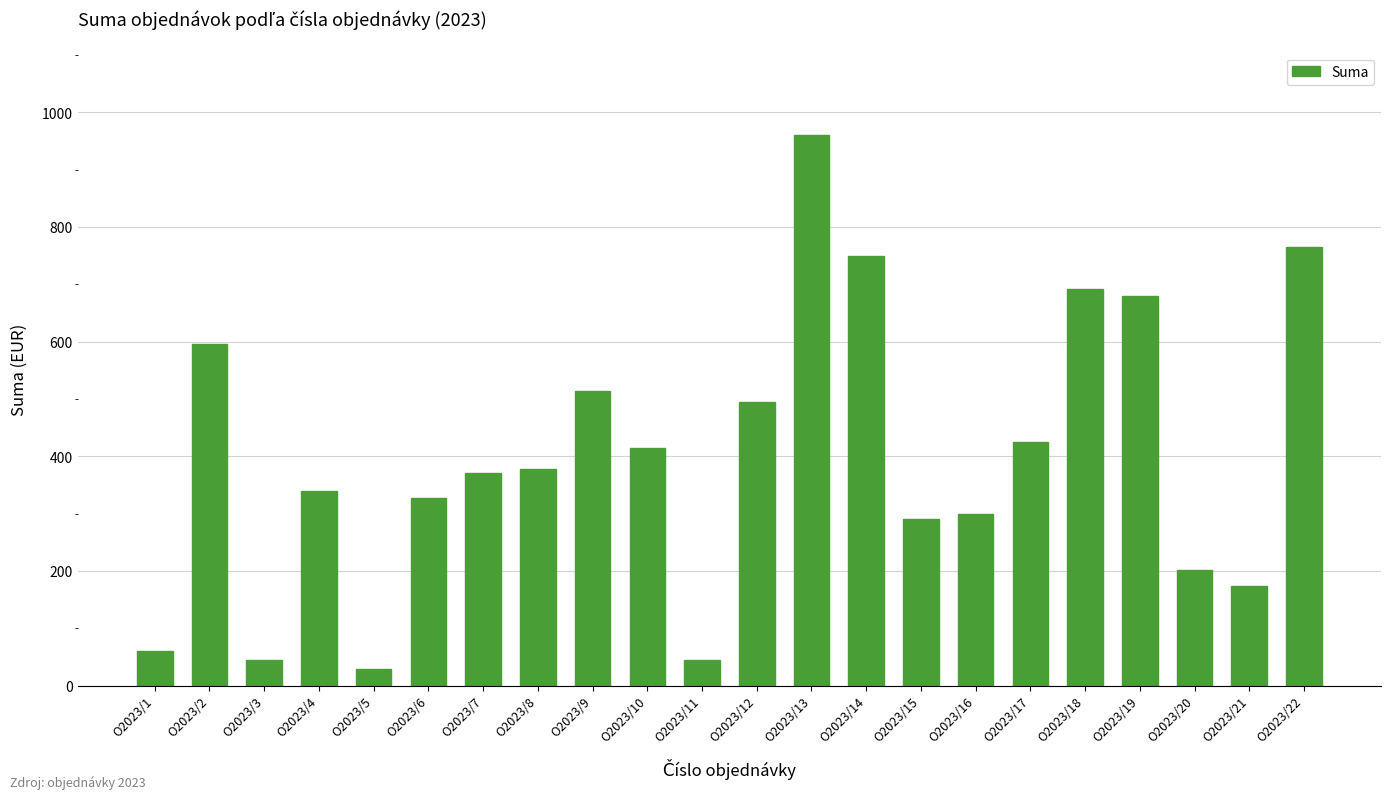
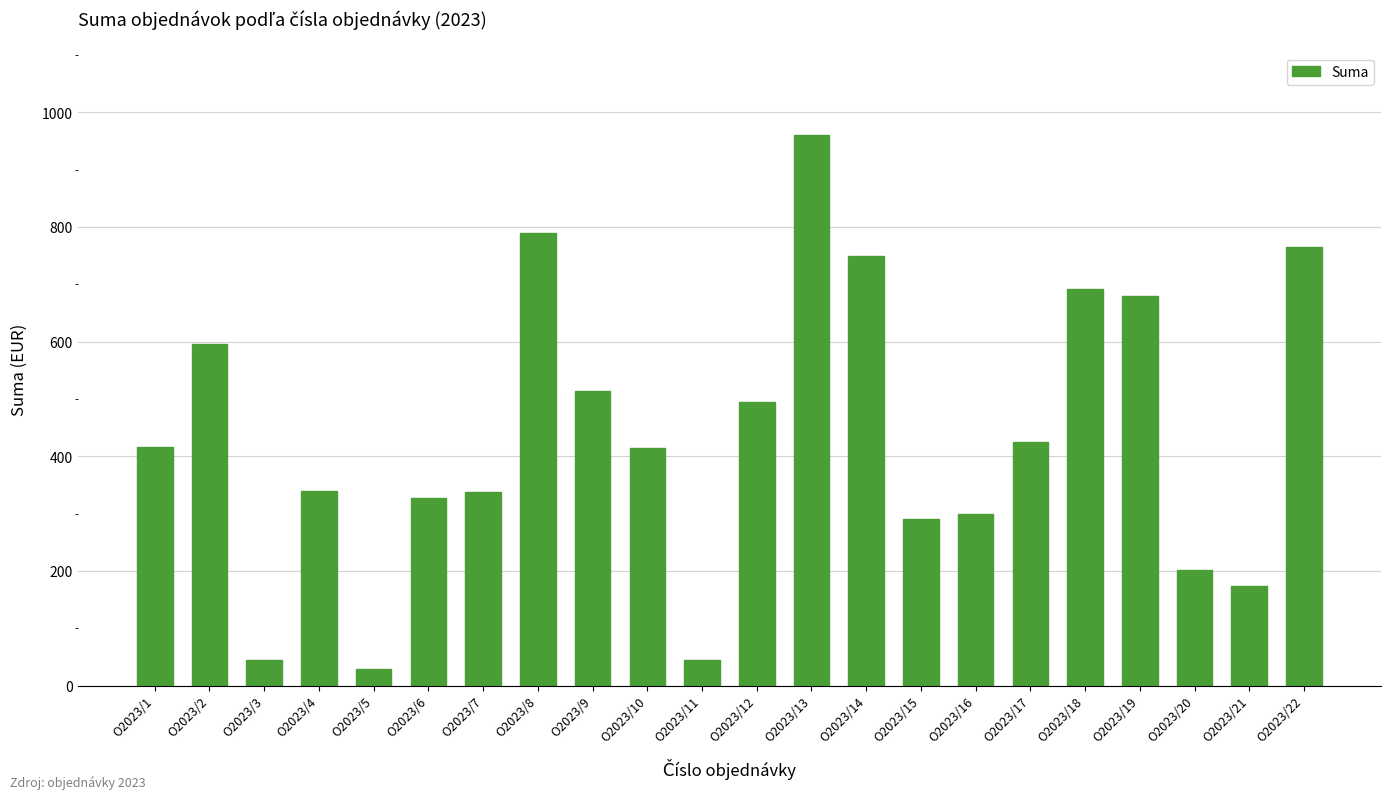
  {
-   "O2023/1": 60,
+   "O2023/1": 420,
    "O2023/2": 590,
    "O2023/3": 40,
    "O2023/4": 340,
    "O2023/5": 30,
    "O2023/6": 330,
-   "O2023/7": 370,
-   "O2023/8": 380,
+   "O2023/7": 340,
+   "O2023/8": 790,
    "O2023/9": 510,
    "O2023/10": 410,
    "O2023/11": 50,
    "O2023/12": 500,
    "O2023/13": 960,
    "O2023/14": 750,
    "O2023/15": 290,
    "O2023/16": 300,
    "O2023/17": 420,
    "O2023/18": 690,
    "O2023/19": 680,
    "O2023/20": 200,
    "O2023/21": 170,
    "O2023/22": 770
  }
